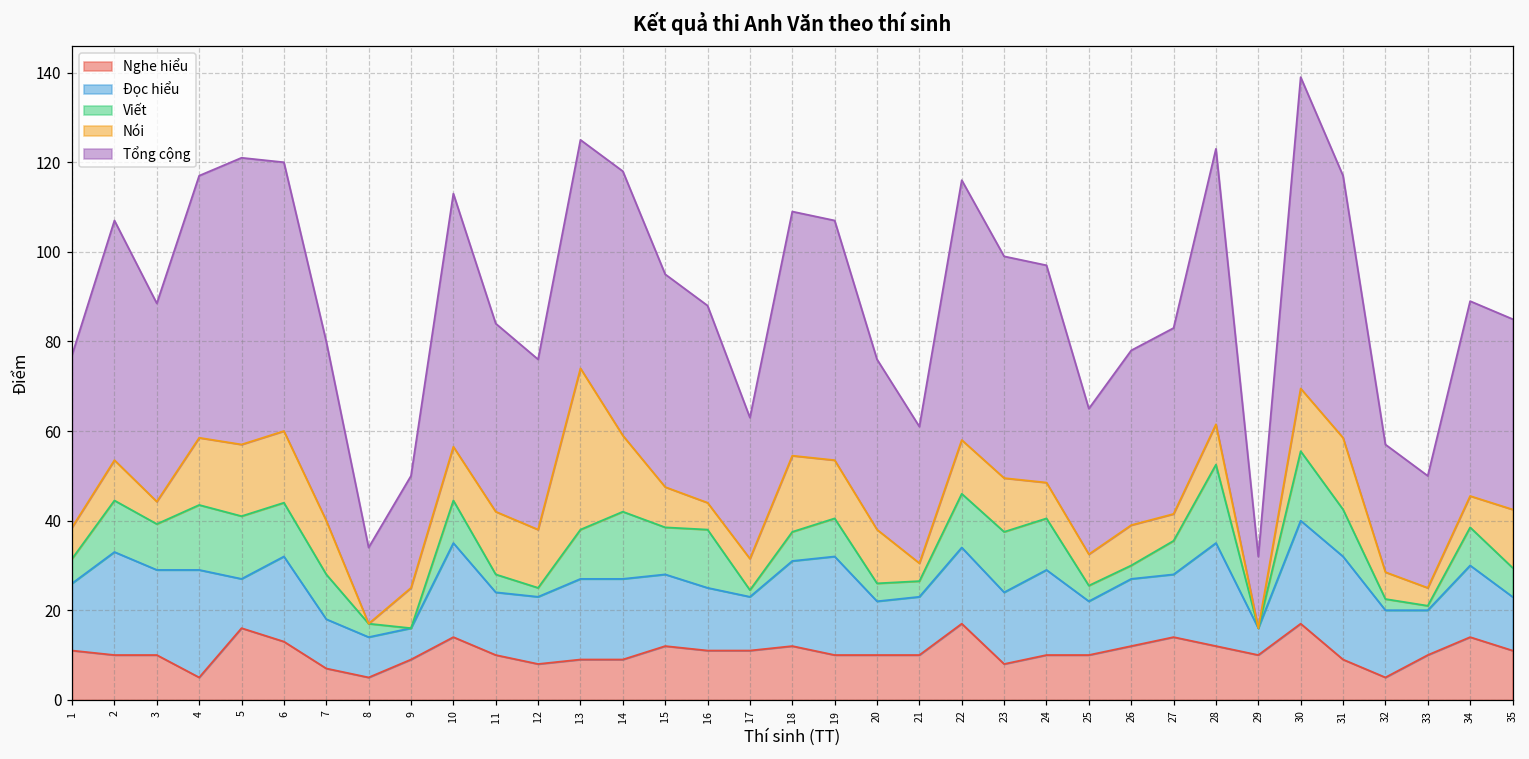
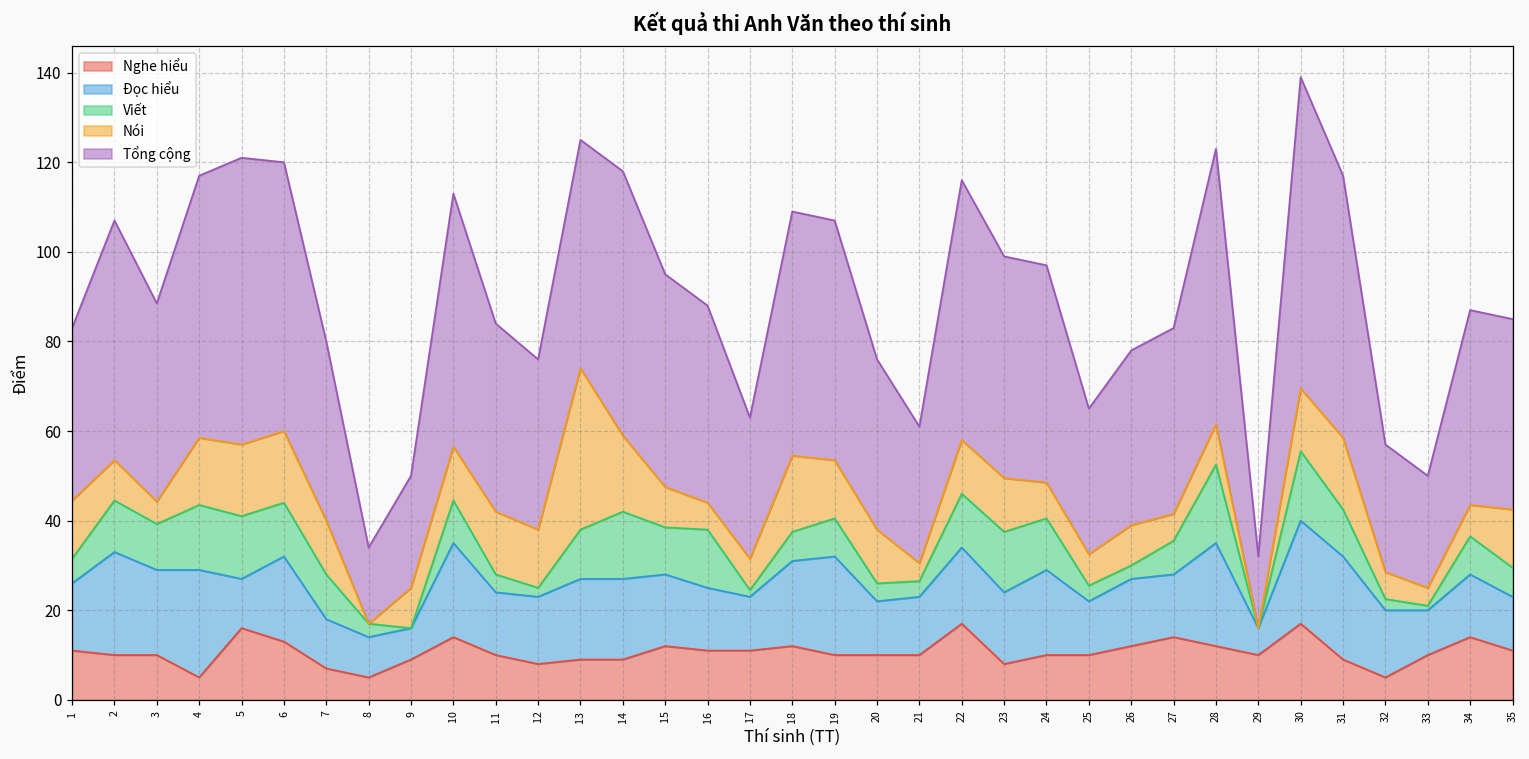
  {
    "Nghe hiểu": {
      "1": 11,
      "2": 10,
      "3": 10,
      "4": 5,
      "5": 16,
      "6": 13,
      "7": 7,
      "8": 5,
      "9": 9,
      "10": 14,
      "11": 10,
      "12": 8,
      "13": 9,
      "14": 9,
      "15": 12,
      "16": 11,
      "17": 11,
      "18": 12,
      "19": 10,
      "20": 10,
      "21": 10,
      "22": 17,
      "23": 8,
      "24": 10,
      "25": 10,
      "26": 12,
      "27": 14,
      "28": 12,
      "29": 10,
      "30": 17,
      "31": 9,
      "32": 5,
      "33": 10,
      "34": 14,
      "35": 11
    },
    "Đọc hiểu": {
      "1": 15,
      "2": 23,
      "3": 19,
      "4": 24,
      "5": 11,
      "6": 19,
      "7": 11,
      "8": 9,
      "10": 21,
      "11": 14,
      "12": 15,
      "13": 18,
      "14": 18,
      "15": 16,
      "16": 14,
      "17": 12,
      "18": 19,
      "19": 22,
      "20": 12,
      "21": 13,
      "22": 17,
      "23": 16,
      "24": 19,
      "25": 12,
      "26": 15,
      "27": 14,
      "28": 23,
      "30": 23,
      "31": 23,
      "32": 15,
      "33": 10,
-     "34": 16,
+     "34": 14,
      "35": 12
    },
    "Viết": {
      "1": 6,
      "2": 12,
      "3": 10,
      "4": 15,
      "5": 14,
      "6": 12,
      "7": 10,
      "10": 10,
      "11": 4,
      "12": 2,
      "13": 11,
      "14": 15,
      "15": 11,
      "16": 13,
      "17": 2,
      "18": 7,
      "19": 9,
      "20": 4,
      "21": 4,
      "22": 12,
      "23": 14,
      "24": 12,
      "25": 4,
      "26": 3,
      "27": 8,
      "28": 18,
      "30": 16,
      "31": 11,
      "32": 3,
      "33": 1,
      "34": 9,
      "35": 7
    },
    "Nói": {
-     "1": 7,
+     "1": 13,
      "2": 9,
      "3": 5,
      "4": 15,
      "5": 16,
      "6": 16,
      "7": 12,
      "9": 9,
      "10": 12,
      "11": 14,
      "12": 13,
      "13": 36,
      "14": 17,
      "15": 9,
      "16": 6,
      "17": 7,
      "18": 17,
      "19": 13,
      "20": 12,
      "21": 4,
      "22": 12,
      "23": 12,
      "24": 8,
      "25": 7,
      "26": 9,
      "27": 6,
      "28": 9,
      "30": 14,
      "31": 16,
      "32": 6,
      "33": 4,
      "34": 7,
      "35": 13
    },
    "Tổng cộng": {
      "1": 39,
      "2": 54,
      "3": 44,
      "4": 59,
      "5": 64,
      "6": 60,
      "7": 40,
      "8": 17,
      "9": 25,
      "10": 57,
      "11": 42,
      "12": 38,
      "13": 51,
      "14": 59,
      "15": 48,
      "16": 44,
      "17": 32,
      "18": 55,
      "19": 54,
      "20": 38,
      "21": 31,
      "22": 58,
      "23": 50,
      "24": 49,
      "25": 33,
      "26": 39,
      "27": 42,
      "28": 62,
      "29": 16,
      "30": 70,
      "31": 59,
      "32": 29,
      "33": 25,
      "34": 44,
      "35": 43
    }
  }
